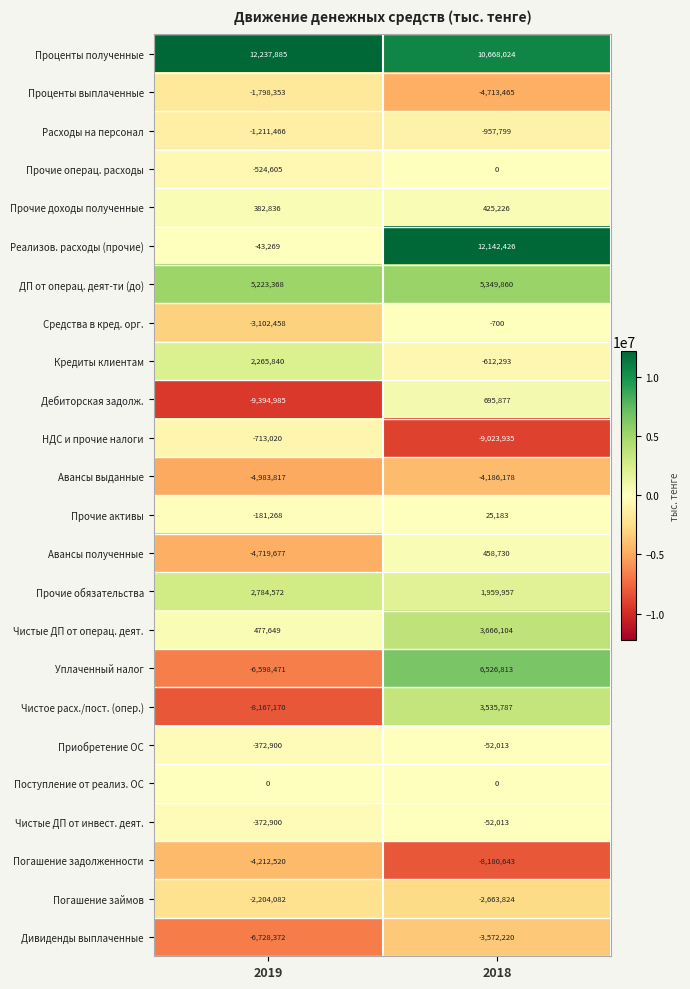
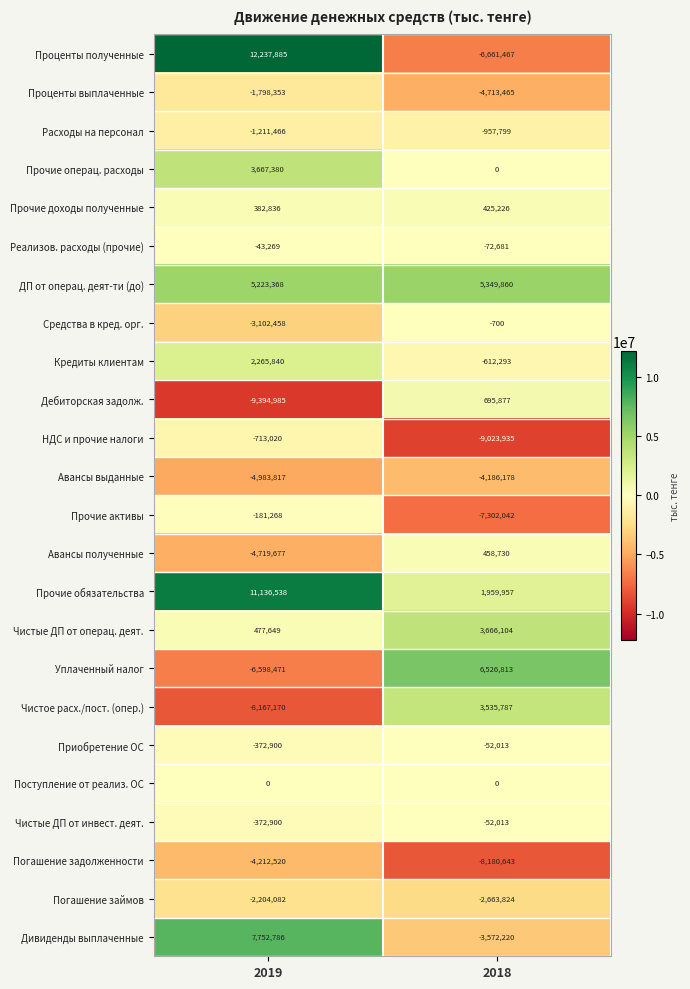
  {
    "Проценты полученные": {
      "2019": "12,237,885",
-     "2018": "10,668,024"
+     "2018": "-6,661,467"
    },
    "Проценты выплаченные": {
      "2019": "-1,798,353",
      "2018": "-4,713,465"
    },
    "Расходы на персонал": {
      "2019": "-1,211,466",
      "2018": "-957,799"
    },
    "Прочие операц. расходы": {
-     "2019": "-524,605",
+     "2019": "3,667,380",
      "2018": "0"
    },
    "Прочие доходы полученные": {
      "2019": "382,836",
      "2018": "425,226"
    },
    "Реализов. расходы (прочие)": {
      "2019": "-43,269",
-     "2018": "12,142,426"
+     "2018": "-72,681"
    },
    "ДП от операц. деят-ти (до)": {
      "2019": "5,223,368",
      "2018": "5,349,860"
    },
    "Средства в кред. орг.": {
      "2019": "-3,102,458",
      "2018": "-700"
    },
    "Кредиты клиентам": {
      "2019": "2,265,840",
      "2018": "-612,293"
    },
    "Дебиторская задолж.": {
      "2019": "-9,394,985",
      "2018": "695,877"
    },
    "НДС и прочие налоги": {
      "2019": "-713,020",
      "2018": "-9,023,935"
    },
    "Авансы выданные": {
      "2019": "-4,983,817",
      "2018": "-4,186,178"
    },
    "Прочие активы": {
      "2019": "-181,268",
-     "2018": "25,183"
+     "2018": "-7,302,042"
    },
    "Авансы полученные": {
      "2019": "-4,719,677",
      "2018": "458,730"
    },
    "Прочие обязательства": {
-     "2019": "2,784,572",
+     "2019": "11,136,538",
      "2018": "1,959,957"
    },
    "Чистые ДП от операц. деят.": {
      "2019": "477,649",
      "2018": "3,666,104"
    },
    "Уплаченный налог": {
      "2019": "-6,598,471",
      "2018": "6,526,813"
    },
    "Чистое расх./пост. (опер.)": {
      "2019": "-8,167,170",
      "2018": "3,535,787"
    },
    "Приобретение ОС": {
      "2019": "-372,900",
      "2018": "-52,013"
    },
    "Поступление от реализ. ОС": {
      "2019": "0",
      "2018": "0"
    },
    "Чистые ДП от инвест. деят.": {
      "2019": "-372,900",
      "2018": "-52,013"
    },
    "Погашение задолженности": {
      "2019": "-4,212,520",
      "2018": "-8,180,643"
    },
    "Погашение займов": {
      "2019": "-2,204,082",
      "2018": "-2,663,824"
    },
    "Дивиденды выплаченные": {
-     "2019": "-6,728,372",
+     "2019": "7,752,786",
      "2018": "-3,572,220"
    }
  }
